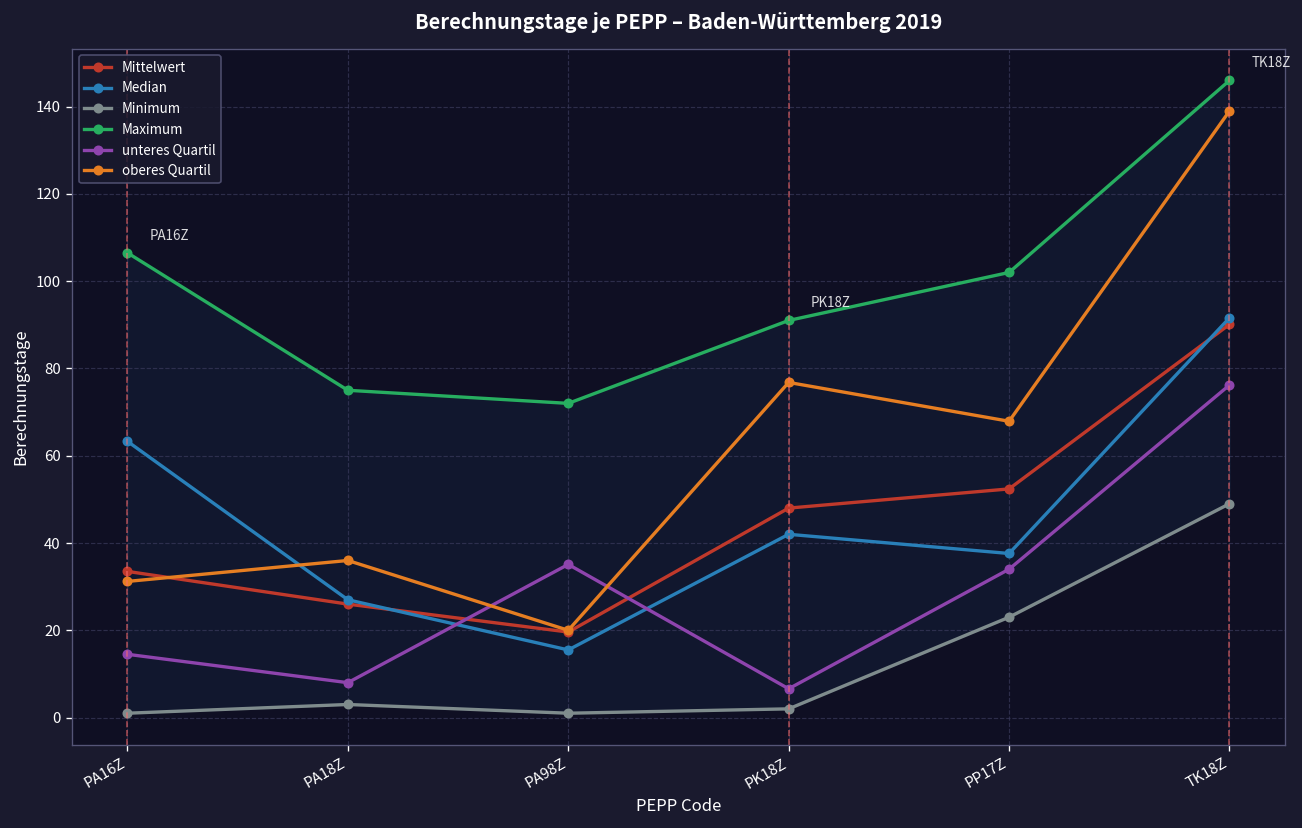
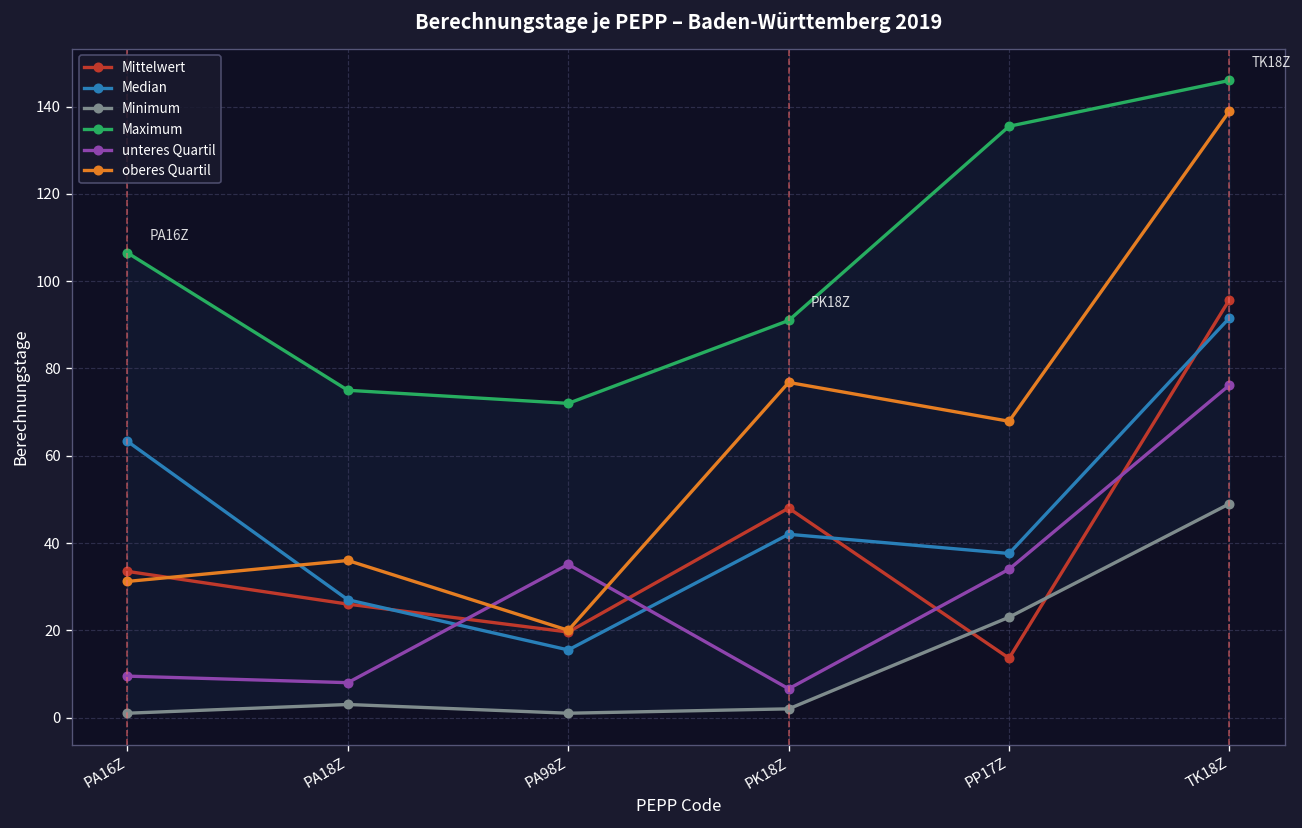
  {
    "Mittelwert": {
      "PA16Z": 34,
      "PA18Z": 26,
      "PK18Z": 48,
-     "PP17Z": 52,
-     "TK18Z": 90
+     "PP17Z": 14,
+     "TK18Z": 96
    },
    "Median": {
      "PA16Z": 63,
      "PA18Z": 27,
      "PA98Z": 16,
      "PK18Z": 42,
      "PP17Z": 38,
      "TK18Z": 92
    },
    "Minimum": {
      "PA16Z": 1,
      "PA18Z": 3,
      "PA98Z": 1,
      "PK18Z": 2,
      "PP17Z": 23,
      "TK18Z": 49
    },
    "Maximum": {
      "PA16Z": 107,
      "PA18Z": 75,
      "PA98Z": 72,
      "PK18Z": 91,
-     "PP17Z": 102,
+     "PP17Z": 136,
      "TK18Z": 146
    },
    "unteres Quartil": {
-     "PA16Z": 15,
+     "PA16Z": 10,
      "PA18Z": 8,
      "PA98Z": 35,
      "PK18Z": 7,
      "PP17Z": 34,
      "TK18Z": 76
    },
    "oberes Quartil": {
      "PA16Z": 31,
      "PA18Z": 36,
      "PK18Z": 77,
      "PP17Z": 68,
      "TK18Z": 139
    }
  }
